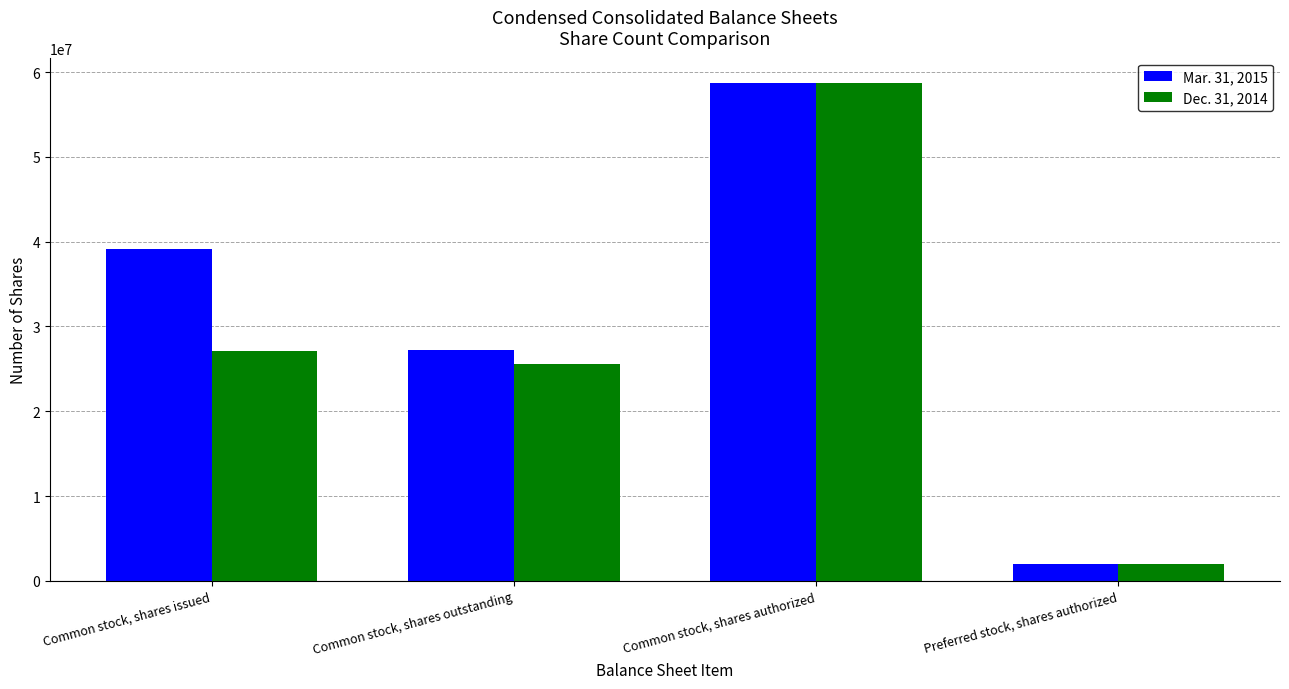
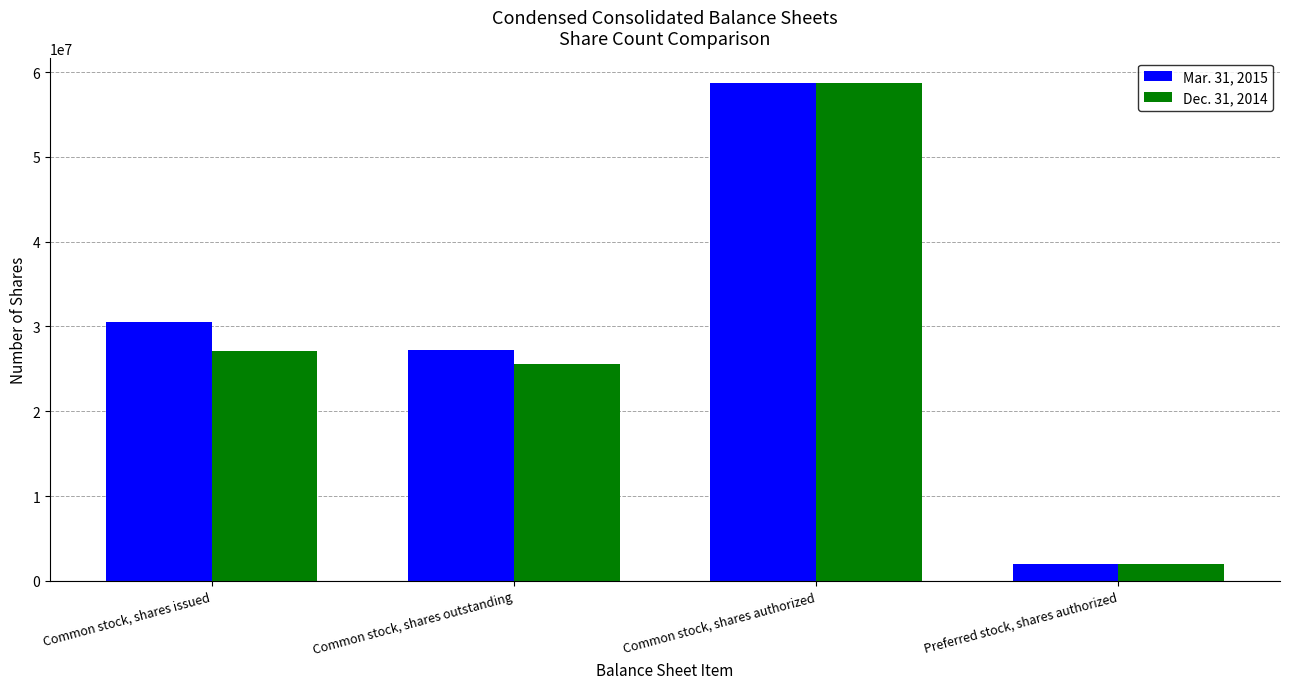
  {
    "Mar. 31, 2015": {
-     "Common stock, shares issued": 39000000,
+     "Common stock, shares issued": 31000000,
      "Common stock, shares outstanding": 27000000,
      "Common stock, shares authorized": 59000000,
      "Preferred stock, shares authorized": 2000000
    },
    "Dec. 31, 2014": {
      "Common stock, shares issued": 27000000,
      "Common stock, shares outstanding": 26000000,
      "Common stock, shares authorized": 59000000,
      "Preferred stock, shares authorized": 2000000
    }
  }
